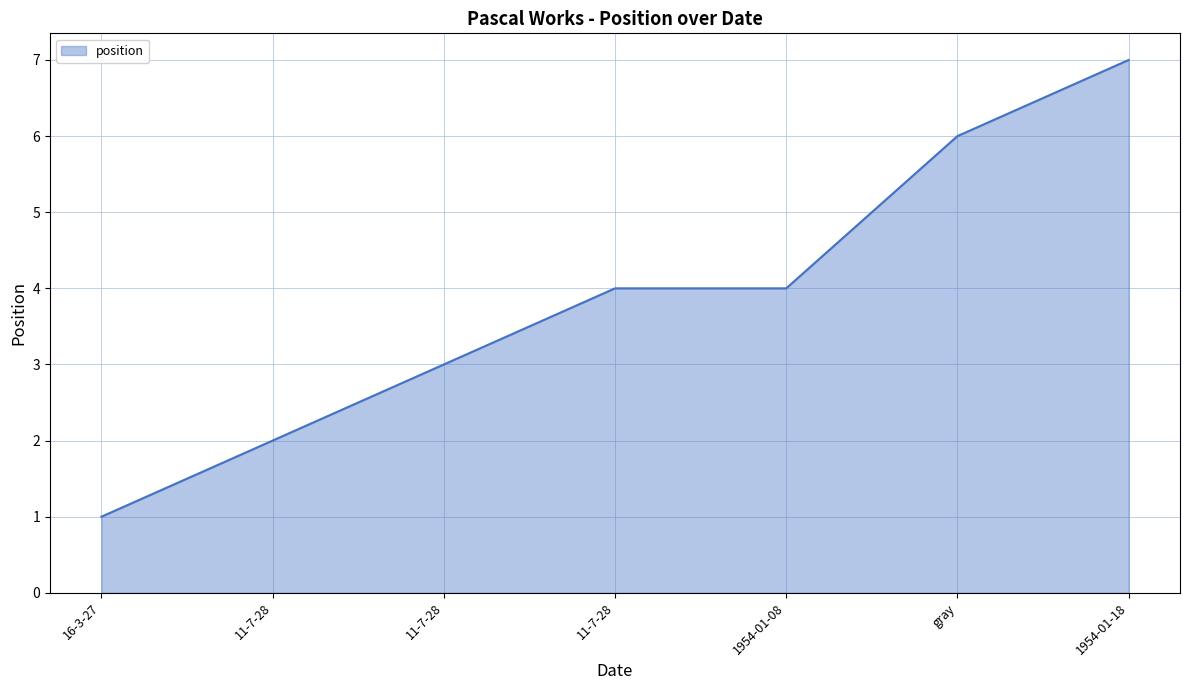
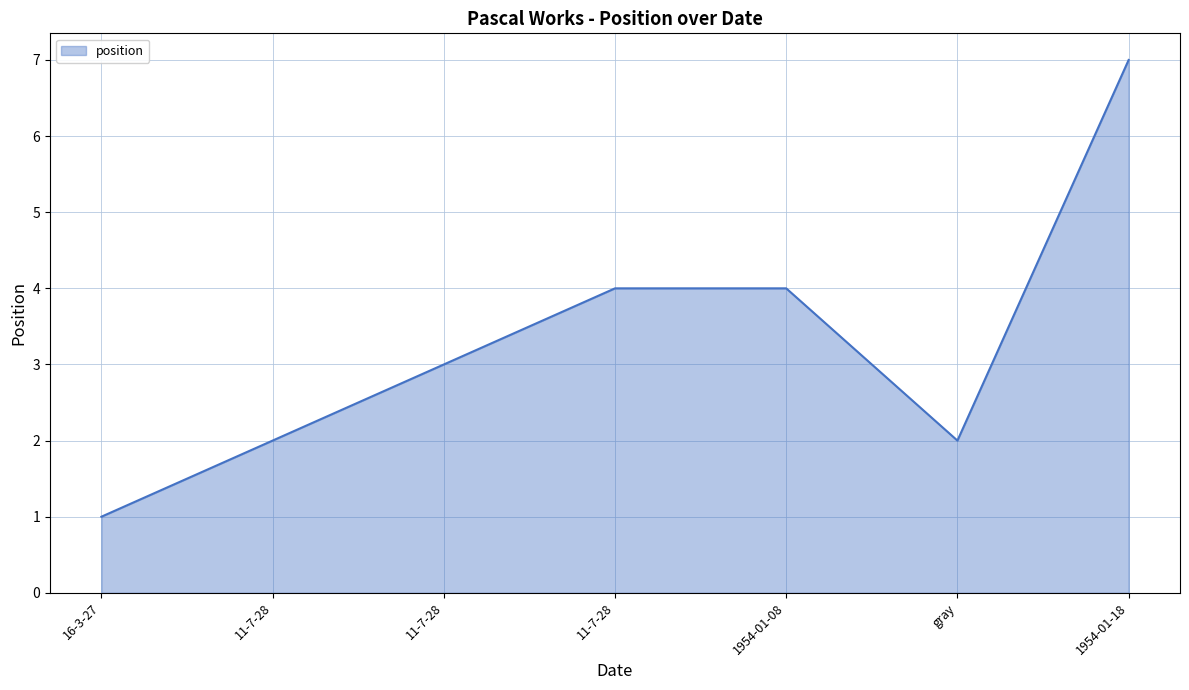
  {
    "16-3-27": 1,
    "1954-01-08": 4,
-   "gray": 6,
+   "gray": 2,
    "1954-01-18": 7
  }
